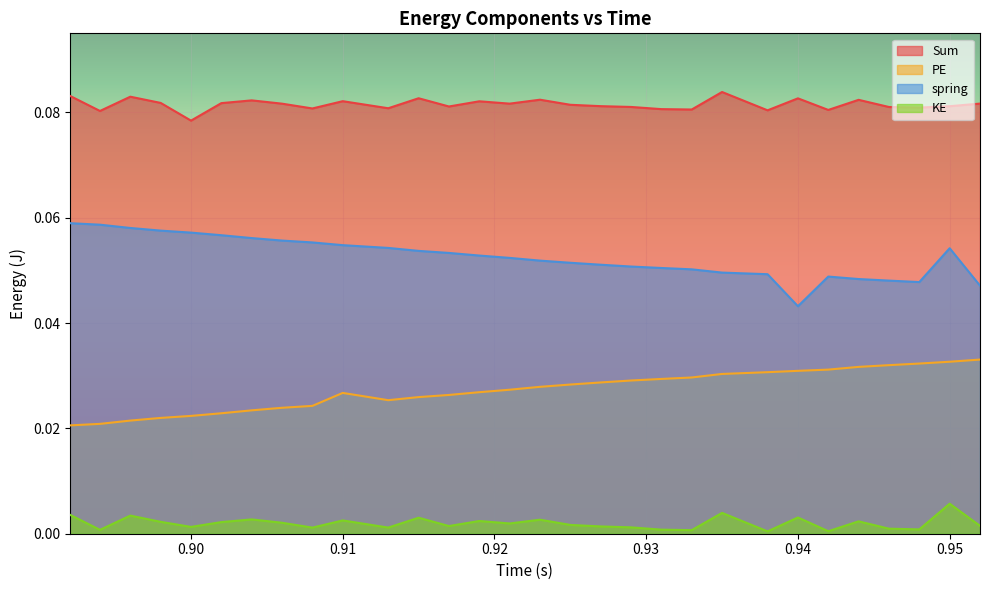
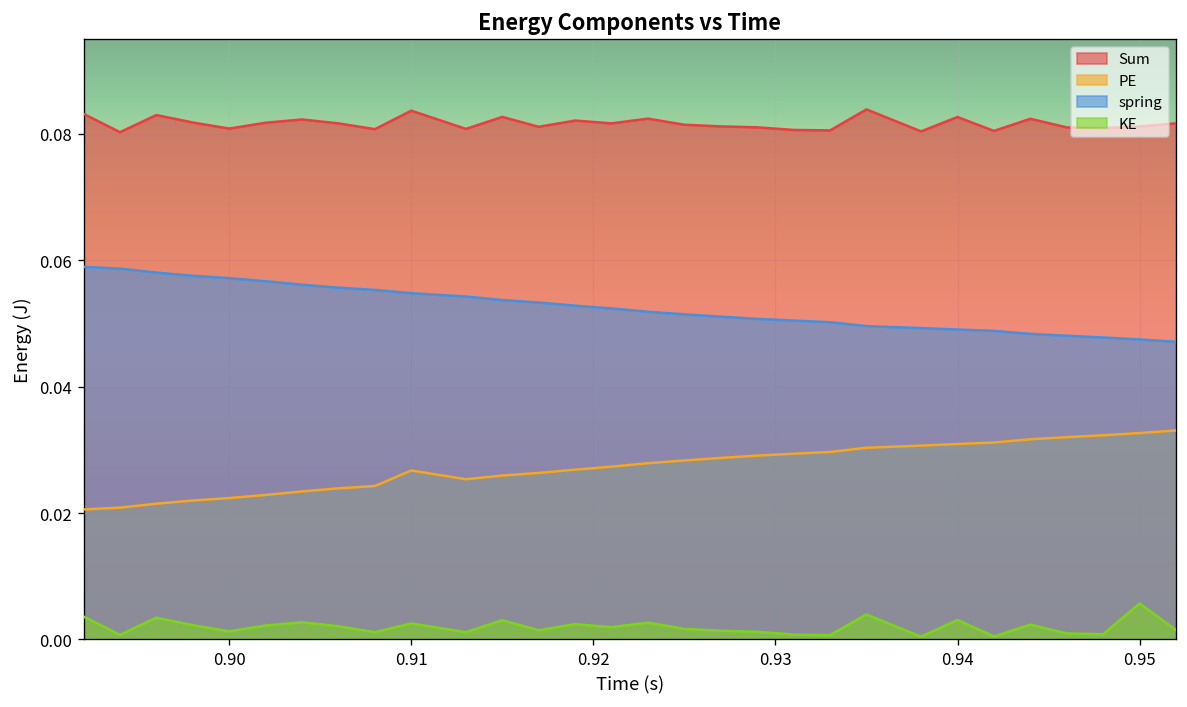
  {
    "Sum": {
-     "0.90": 0.078,
-     "0.91": 0.082,
+     "0.90": 0.081,
+     "0.91": 0.084,
      "0.94": 0.083
    },
    "PE": {
      "0.90": 0.022,
      "0.91": 0.027,
      "0.94": 0.031,
      "0.95": 0.033
    },
    "spring": {
      "0.90": 0.057,
      "0.91": 0.055,
-     "0.94": 0.043,
-     "0.95": 0.054
+     "0.94": 0.049,
+     "0.95": 0.047
    },
    "KE": {
      "0.90": 0.001,
      "0.91": 0.003,
      "0.94": 0.003,
      "0.95": 0.006
    }
  }
